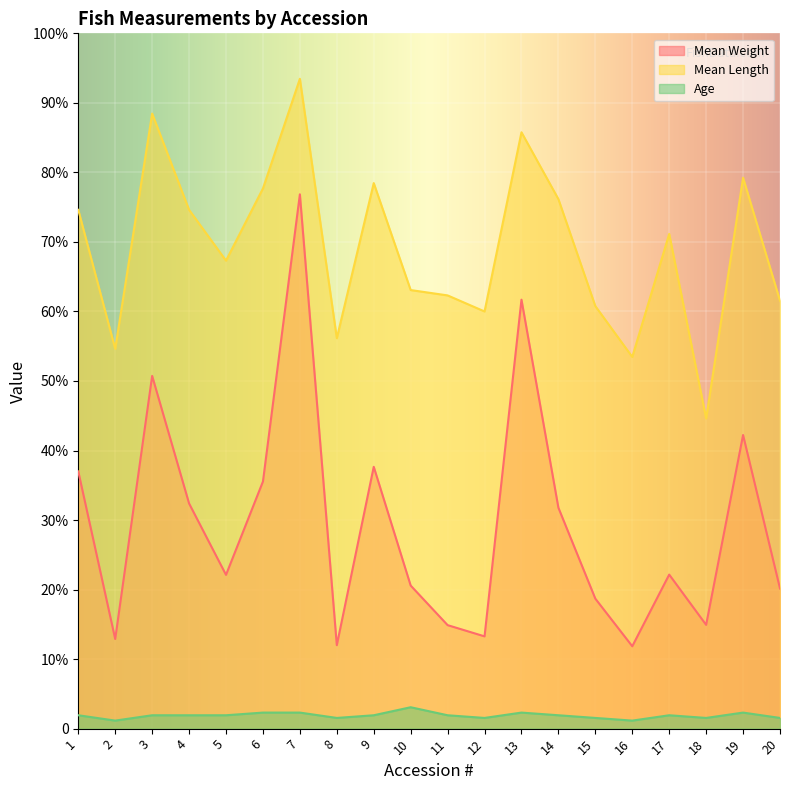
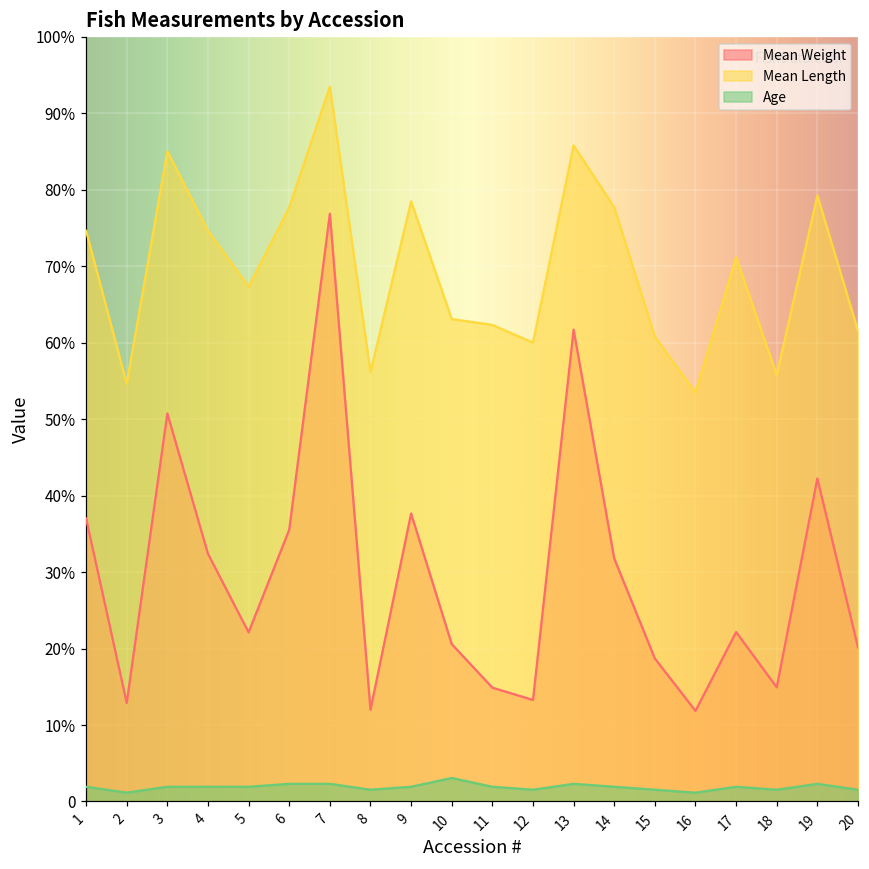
  {
    "Mean Weight": {
      "1": "37%",
      "2": "13%",
      "3": "51%",
      "4": "32%",
      "5": "22%",
      "6": "36%",
      "7": "77%",
      "8": "12%",
      "9": "38%",
      "10": "21%",
      "11": "15%",
      "12": "13%",
      "13": "62%",
      "14": "32%",
      "15": "19%",
      "16": "12%",
      "17": "22%",
      "18": "15%",
      "19": "42%",
      "20": "20%"
    },
    "Mean Length": {
      "1": "75%",
      "2": "55%",
-     "3": "88%",
+     "3": "85%",
      "4": "75%",
      "5": "67%",
      "6": "78%",
      "7": "93%",
      "8": "56%",
      "9": "78%",
      "10": "63%",
      "11": "62%",
      "12": "60%",
      "13": "86%",
-     "14": "76%",
+     "14": "78%",
      "15": "61%",
      "16": "53%",
      "17": "71%",
-     "18": "45%",
+     "18": "56%",
      "19": "79%",
      "20": "62%"
    },
    "Age": {
      "1": "2%",
      "2": "1%",
      "3": "2%",
      "4": "2%",
      "5": "2%",
      "6": "2%",
      "7": "2%",
      "8": "2%",
      "9": "2%",
      "10": "3%",
      "11": "2%",
      "12": "2%",
      "13": "2%",
      "14": "2%",
      "15": "2%",
      "16": "1%",
      "17": "2%",
      "18": "2%",
      "19": "2%",
      "20": "2%"
    }
  }
